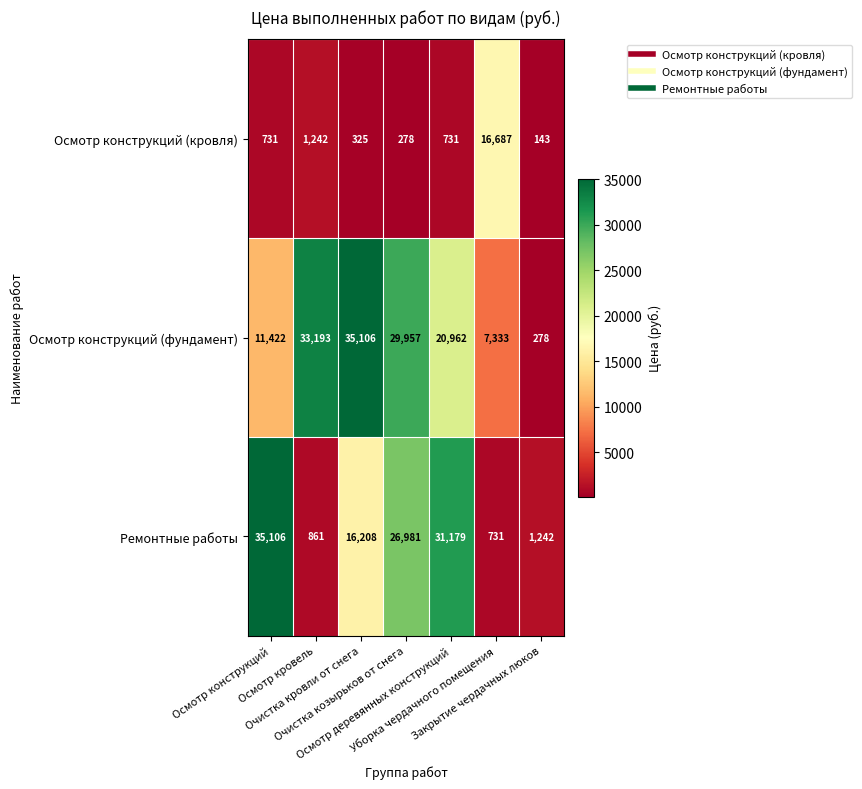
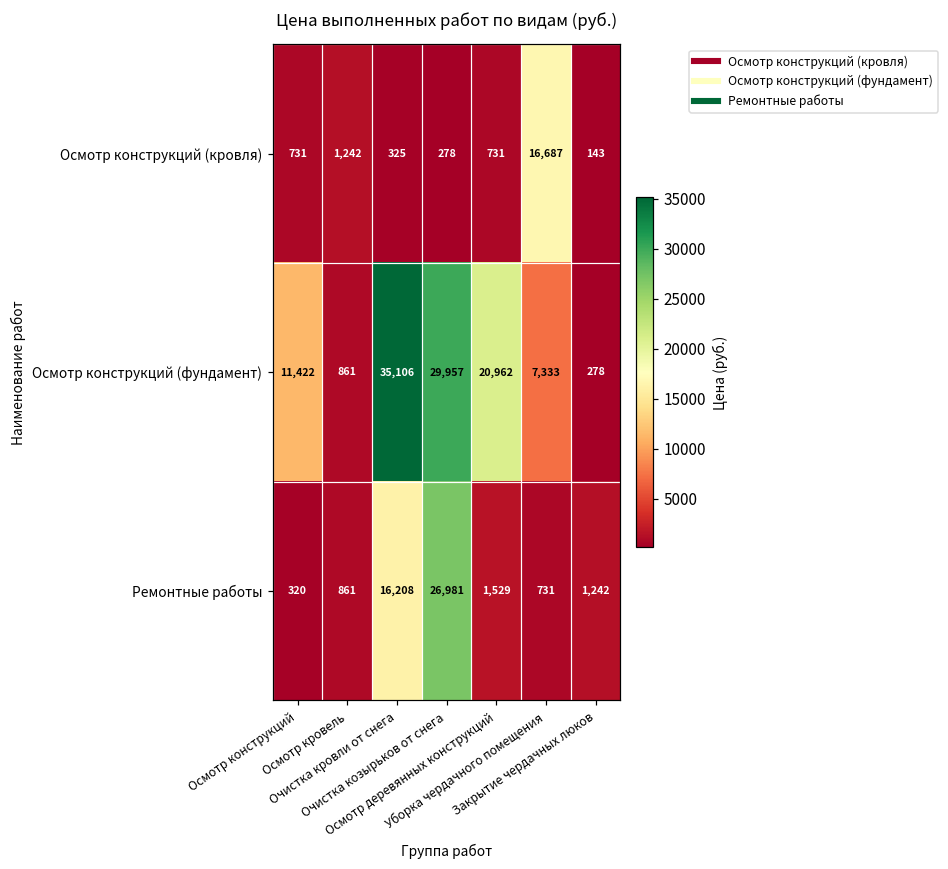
  {
    "Осмотр конструкций (кровля)": {
      "Осмотр конструкций": "731",
      "Осмотр кровель": "1,242",
      "Очистка кровли от снега": "325",
      "Очистка козырьков от снега": "278",
      "Осмотр деревянных конструкций": "731",
      "Уборка чердачного помещения": "16,687",
      "Закрытие чердачных люков": "143"
    },
    "Осмотр конструкций (фундамент)": {
      "Осмотр конструкций": "11,422",
-     "Осмотр кровель": "33,193",
+     "Осмотр кровель": "861",
      "Очистка кровли от снега": "35,106",
      "Очистка козырьков от снега": "29,957",
      "Осмотр деревянных конструкций": "20,962",
      "Уборка чердачного помещения": "7,333",
      "Закрытие чердачных люков": "278"
    },
    "Ремонтные работы": {
-     "Осмотр конструкций": "35,106",
+     "Осмотр конструкций": "320",
      "Осмотр кровель": "861",
      "Очистка кровли от снега": "16,208",
      "Очистка козырьков от снега": "26,981",
-     "Осмотр деревянных конструкций": "31,179",
+     "Осмотр деревянных конструкций": "1,529",
      "Уборка чердачного помещения": "731",
      "Закрытие чердачных люков": "1,242"
    }
  }
